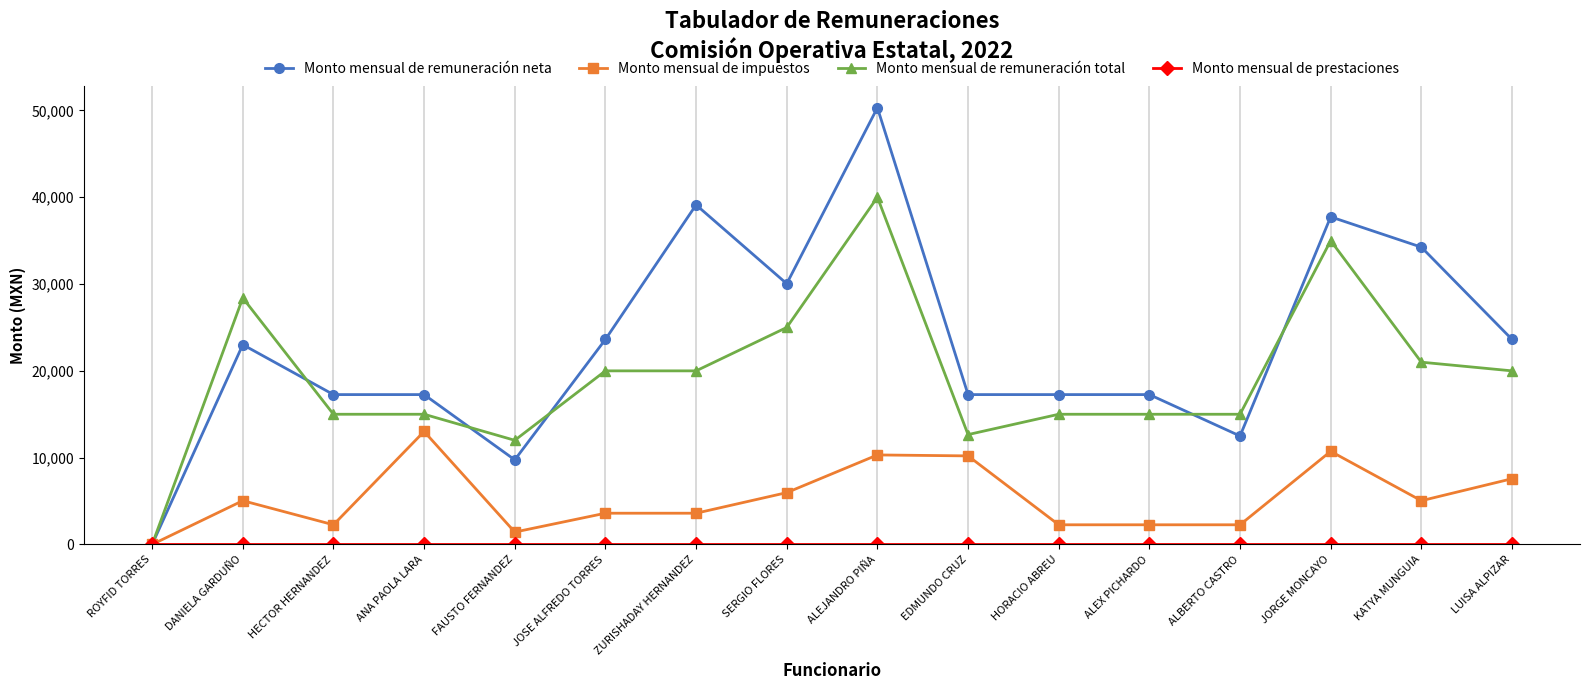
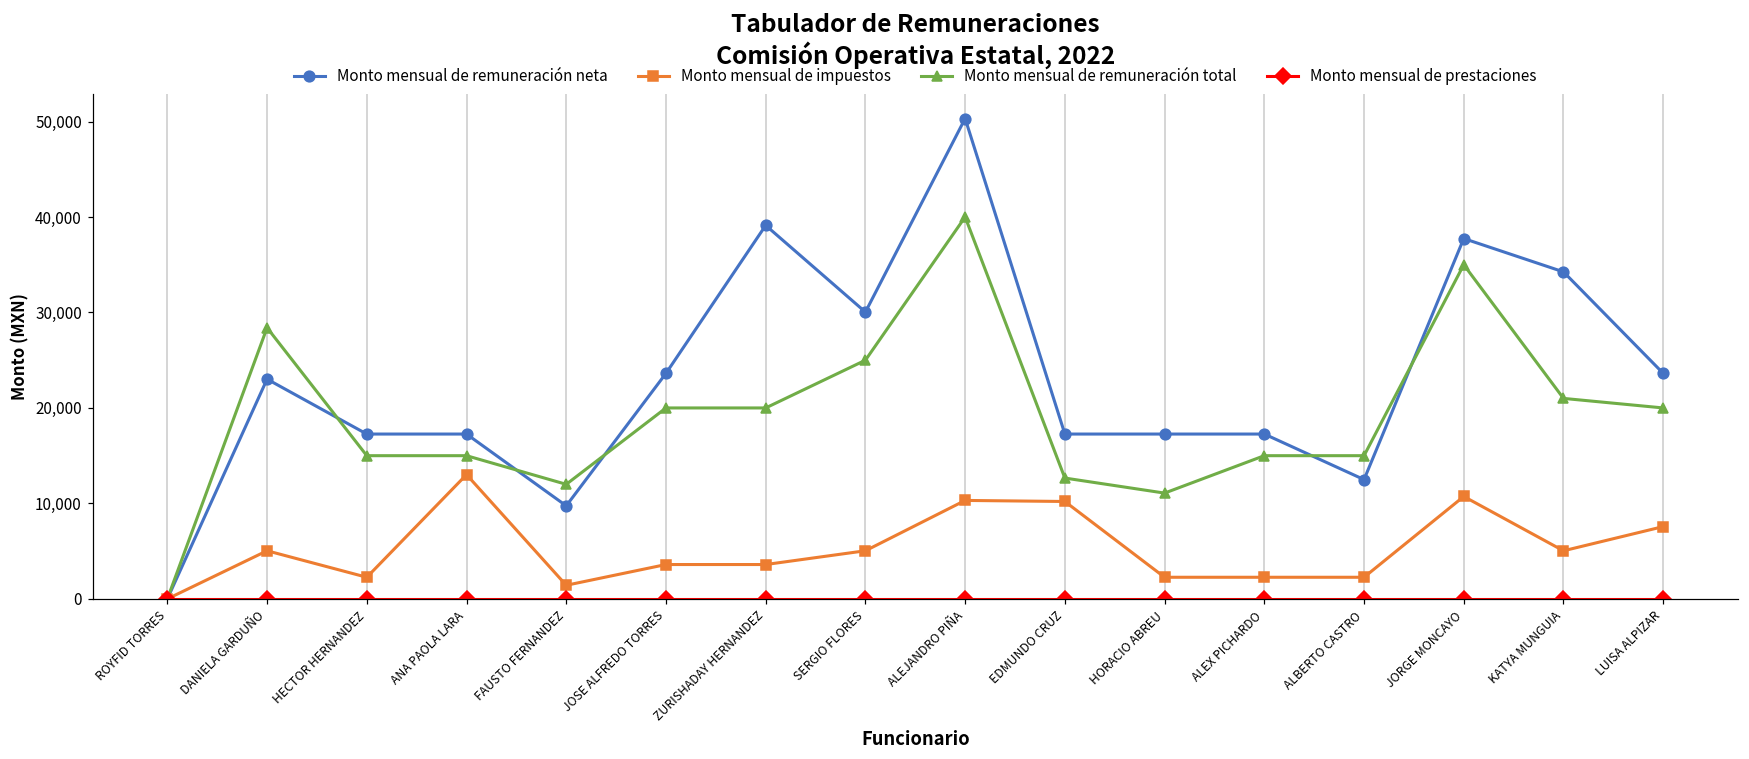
  {
    "Monto mensual de remuneración neta": {
      "DANIELA GARDUÑO": "23,000",
      "HECTOR HERNANDEZ": "17,000",
      "ANA PAOLA LARA": "17,000",
      "FAUSTO FERNANDEZ": "10,000",
      "JOSE ALFREDO TORRES": "24,000",
      "ZURISHADAY HERNANDEZ": "39,000",
      "SERGIO FLORES": "30,000",
      "ALEJANDRO PIÑA": "50,000",
      "EDMUNDO CRUZ": "17,000",
      "HORACIO ABREU": "17,000",
      "ALEX PICHARDO": "17,000",
      "ALBERTO CASTRO": "12,000",
      "JORGE MONCAYO": "38,000",
      "KATYA MUNGUIA": "34,000",
      "LUISA ALPIZAR": "24,000"
    },
    "Monto mensual de impuestos": {
      "DANIELA GARDUÑO": "5,000",
      "HECTOR HERNANDEZ": "2,000",
      "ANA PAOLA LARA": "13,000",
      "FAUSTO FERNANDEZ": "1,000",
      "JOSE ALFREDO TORRES": "4,000",
      "ZURISHADAY HERNANDEZ": "4,000",
-     "SERGIO FLORES": "6,000",
+     "SERGIO FLORES": "5,000",
      "ALEJANDRO PIÑA": "10,000",
      "EDMUNDO CRUZ": "10,000",
      "HORACIO ABREU": "2,000",
      "ALEX PICHARDO": "2,000",
      "ALBERTO CASTRO": "2,000",
      "JORGE MONCAYO": "11,000",
      "KATYA MUNGUIA": "5,000",
      "LUISA ALPIZAR": "8,000"
    },
    "Monto mensual de remuneración total": {
      "DANIELA GARDUÑO": "28,000",
      "HECTOR HERNANDEZ": "15,000",
      "ANA PAOLA LARA": "15,000",
      "FAUSTO FERNANDEZ": "12,000",
      "JOSE ALFREDO TORRES": "20,000",
      "ZURISHADAY HERNANDEZ": "20,000",
      "SERGIO FLORES": "25,000",
      "ALEJANDRO PIÑA": "40,000",
      "EDMUNDO CRUZ": "13,000",
-     "HORACIO ABREU": "15,000",
+     "HORACIO ABREU": "11,000",
      "ALEX PICHARDO": "15,000",
      "ALBERTO CASTRO": "15,000",
      "JORGE MONCAYO": "35,000",
      "KATYA MUNGUIA": "21,000",
      "LUISA ALPIZAR": "20,000"
    },
    "Monto mensual de prestaciones": {
      "DANIELA GARDUÑO": "0",
      "HECTOR HERNANDEZ": "0",
      "ANA PAOLA LARA": "0",
      "FAUSTO FERNANDEZ": "0",
      "JOSE ALFREDO TORRES": "0",
      "ZURISHADAY HERNANDEZ": "0",
      "SERGIO FLORES": "0",
      "ALEJANDRO PIÑA": "0",
      "EDMUNDO CRUZ": "0",
      "HORACIO ABREU": "0",
      "ALEX PICHARDO": "0",
      "ALBERTO CASTRO": "0",
      "JORGE MONCAYO": "0",
      "KATYA MUNGUIA": "0",
      "LUISA ALPIZAR": "0"
    }
  }
